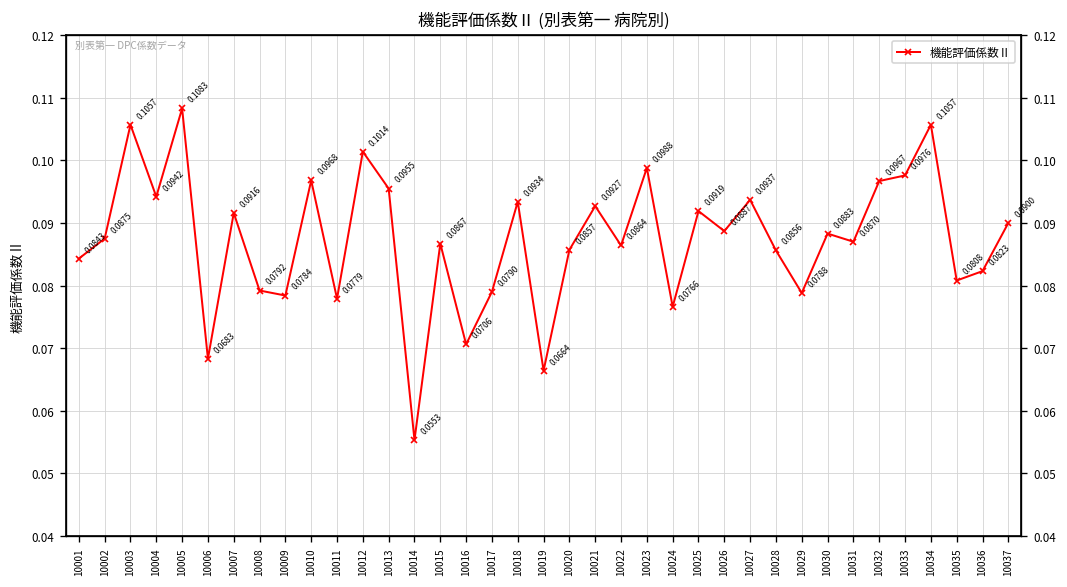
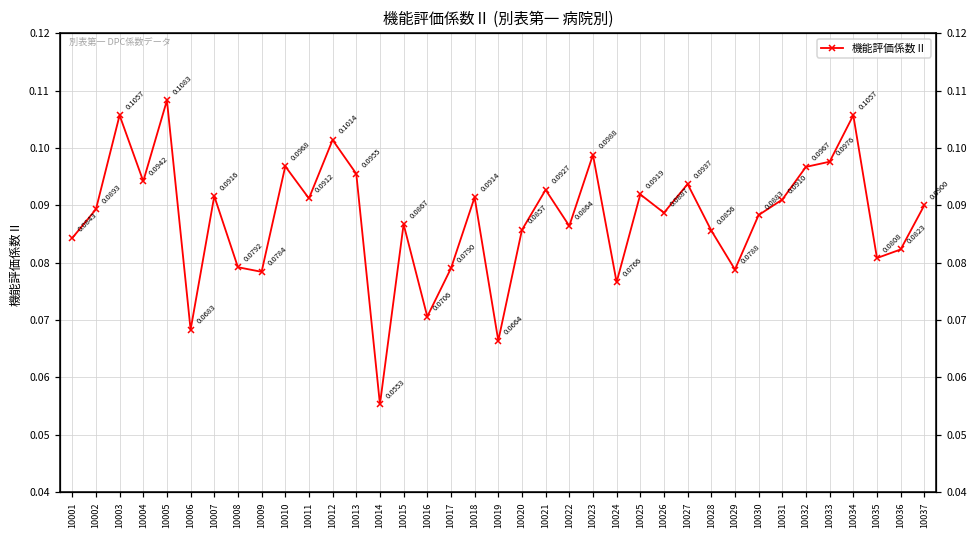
  {
-   "10002": 0.0875,
+   "10002": 0.0893,
    "10003": 0.1057,
    "10004": 0.0942,
    "10005": 0.1083,
    "10006": 0.0683,
    "10007": 0.0916,
    "10008": 0.0792,
    "10009": 0.0784,
    "10010": 0.0968,
-   "10011": 0.0779,
+   "10011": 0.0912,
    "10012": 0.1014,
    "10013": 0.0955,
    "10014": 0.0553,
    "10015": 0.0867,
    "10016": 0.0706,
    "10017": 0.0790,
-   "10018": 0.0934,
+   "10018": 0.0914,
    "10019": 0.0664,
    "10020": 0.0857,
    "10021": 0.0927,
    "10022": 0.0864,
    "10023": 0.0988,
    "10024": 0.0766,
    "10025": 0.0919,
    "10027": 0.0937,
    "10028": 0.0856,
    "10029": 0.0788,
-   "10031": 0.0870,
+   "10031": 0.0910,
    "10033": 0.0976,
    "10034": 0.1057,
    "10036": 0.0823,
    "10037": 0.0900
  }
